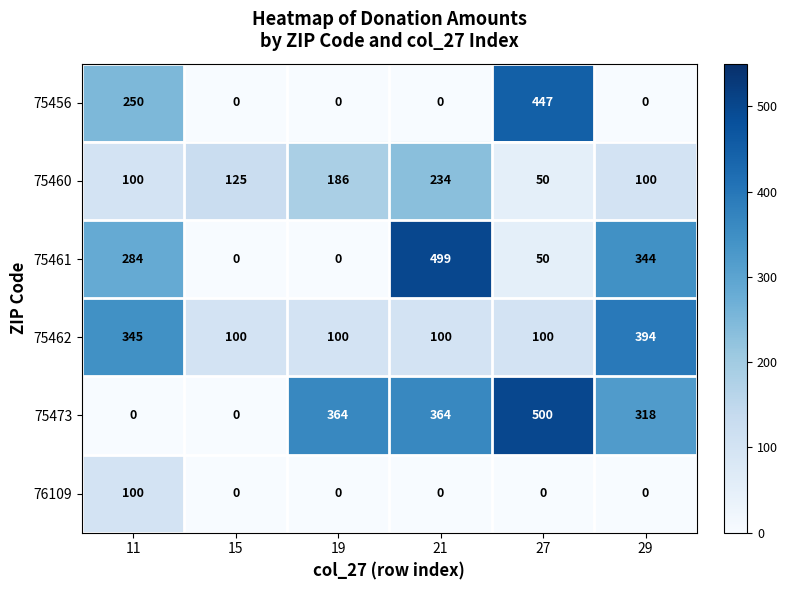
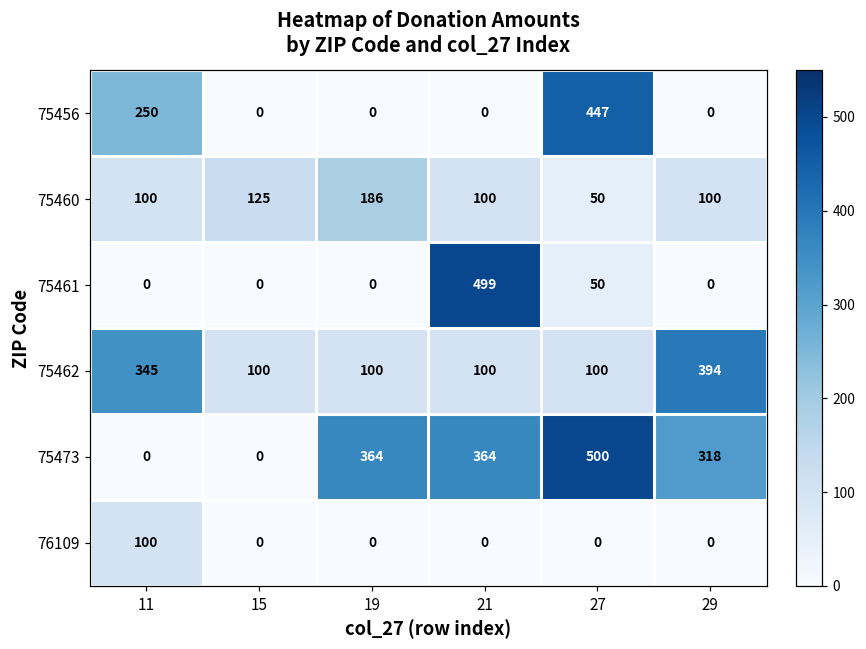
  {
    "75456": {
      "11": 250,
      "15": 0,
      "19": 0,
      "21": 0,
      "27": 447,
      "29": 0
    },
    "75460": {
      "11": 100,
      "15": 125,
      "19": 186,
-     "21": 234,
+     "21": 100,
      "27": 50,
      "29": 100
    },
    "75461": {
-     "11": 284,
+     "11": 0,
      "15": 0,
      "19": 0,
      "21": 499,
      "27": 50,
-     "29": 344
+     "29": 0
    },
    "75462": {
      "11": 345,
      "15": 100,
      "19": 100,
      "21": 100,
      "27": 100,
      "29": 394
    },
    "75473": {
      "11": 0,
      "15": 0,
      "19": 364,
      "21": 364,
      "27": 500,
      "29": 318
    },
    "76109": {
      "11": 100,
      "15": 0,
      "19": 0,
      "21": 0,
      "27": 0,
      "29": 0
    }
  }
